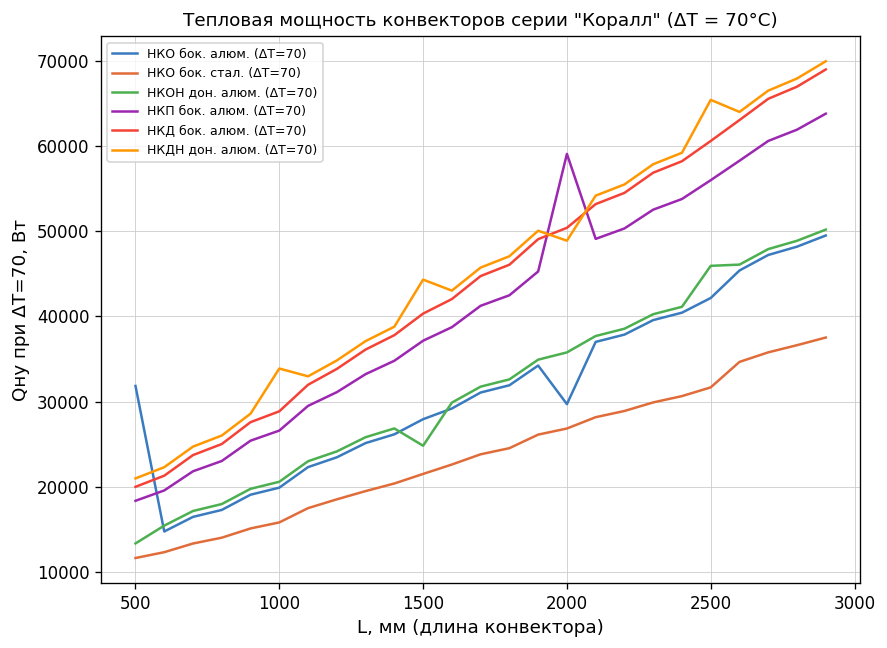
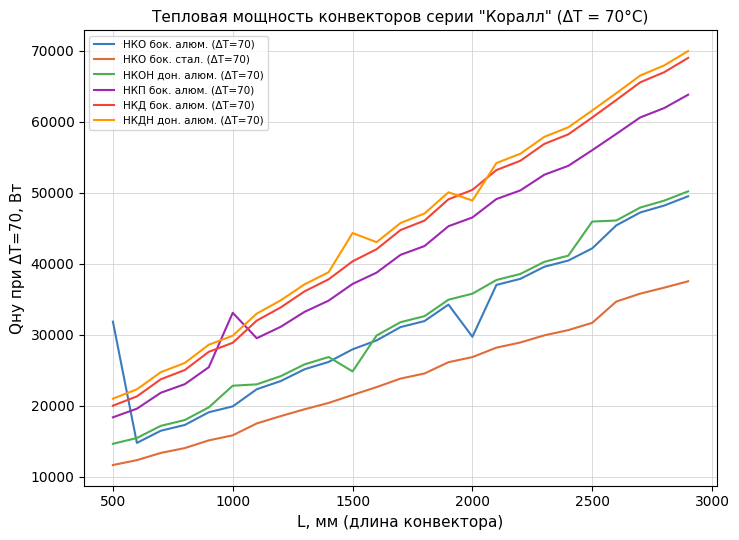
  {
    "НКО бок. алюм. (ΔT=70)": {
      "500": 32000,
      "1000": 20000,
      "1500": 28000,
      "2000": 30000,
      "2500": 42000
    },
    "НКОН дон. алюм. (ΔT=70)": {
-     "500": 13000,
-     "1000": 21000,
+     "500": 15000,
+     "1000": 23000,
      "1500": 25000,
      "2000": 36000,
      "2500": 46000
    },
    "НКП бок. алюм. (ΔT=70)": {
      "500": 18000,
-     "1000": 27000,
+     "1000": 33000,
      "1500": 37000,
-     "2000": 59000,
+     "2000": 47000,
      "2500": 56000
    },
    "НКДН дон. алюм. (ΔT=70)": {
      "500": 21000,
-     "1000": 34000,
+     "1000": 30000,
      "1500": 44000,
      "2000": 49000,
-     "2500": 65000
+     "2500": 62000
    }
  }
